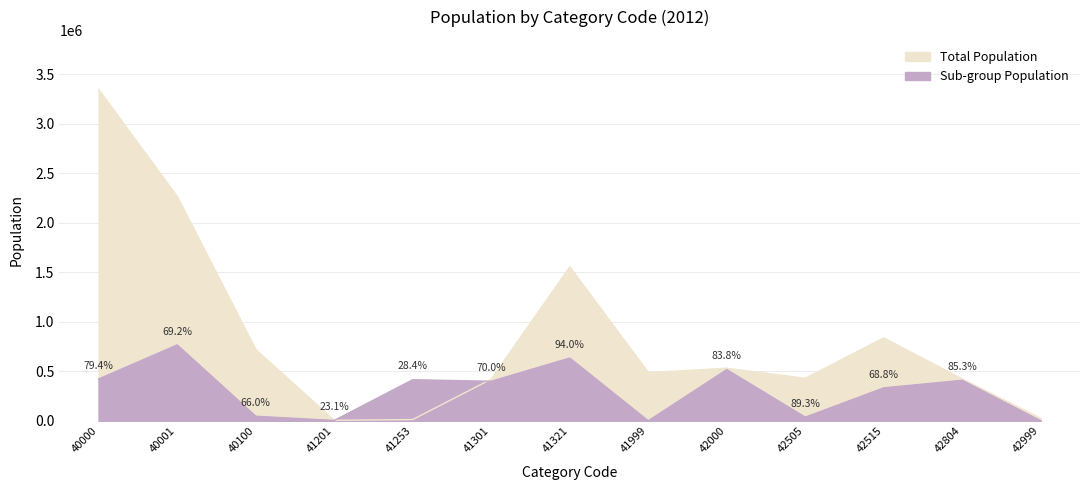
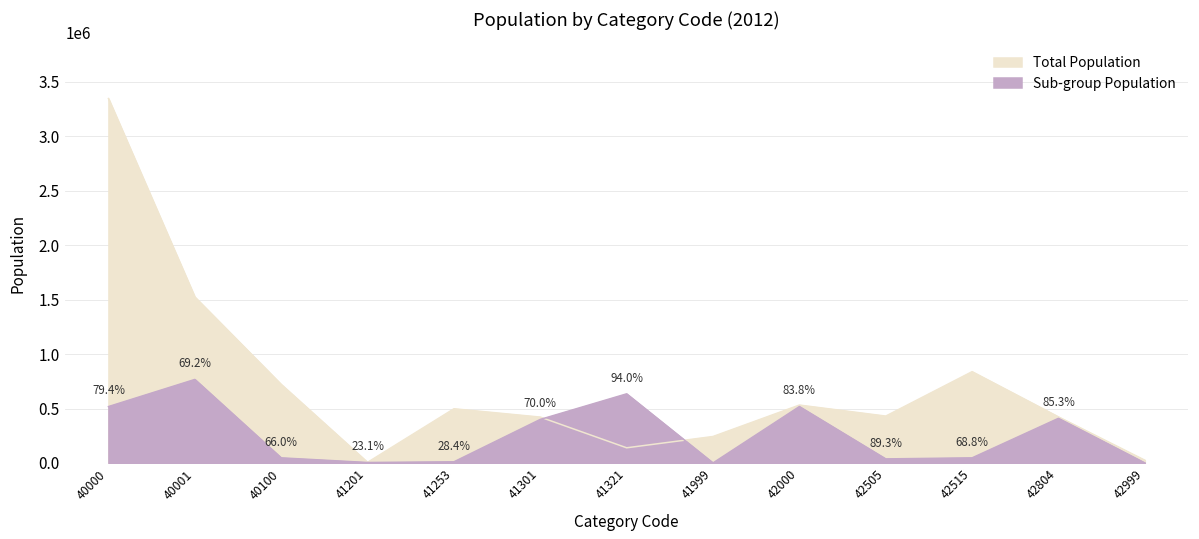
  {
    "Total Population": {
      "40000": 3300000,
-     "40001": 2300000,
+     "40001": 1500000,
      "40100": 700000,
-     "41253": 0,
-     "41321": 1600000,
-     "41999": 500000,
+     "41253": 500000,
+     "41321": 100000,
+     "41999": 200000,
      "42505": 400000,
      "42515": 800000
    },
    "Sub-group Population": {
-     "40000": 400000,
-     "41253": 400000,
+     "40000": 500000,
+     "41253": 0,
      "41999": 0,
-     "42515": 300000
+     "42515": 0
    }
  }
